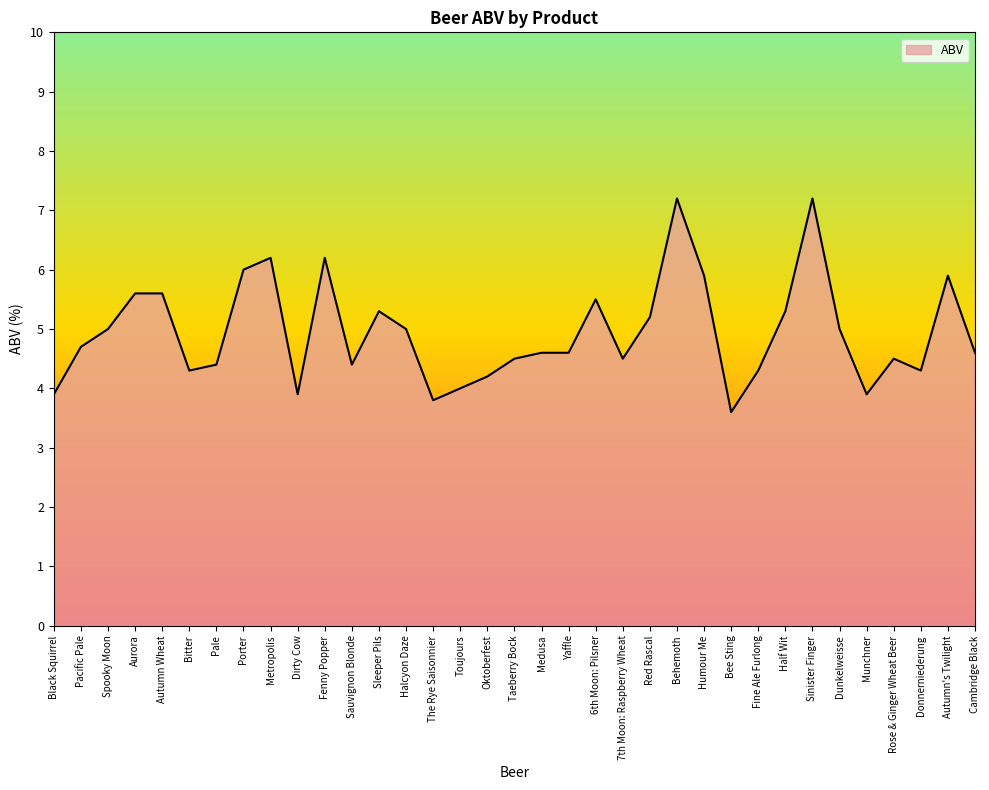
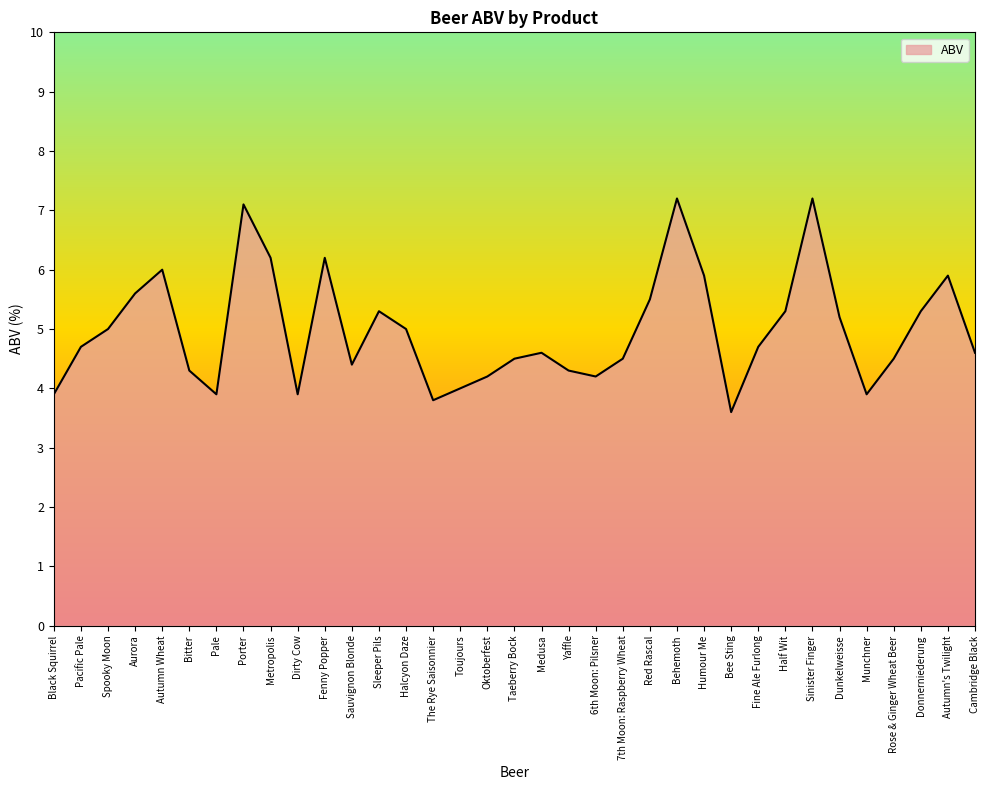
  {
    "Black Squirrel": 3.9,
    "Pacific Pale": 4.7,
    "Spooky Moon": 5.0,
    "Aurora": 5.6,
-   "Autumn Wheat": 5.6,
+   "Autumn Wheat": 6.0,
    "Bitter": 4.3,
-   "Pale": 4.4,
-   "Porter": 6.0,
+   "Pale": 3.9,
+   "Porter": 7.1,
    "Metropolis": 6.2,
    "Dirty Cow": 3.9,
    "Fenny Popper": 6.2,
    "Sauvignon Blonde": 4.4,
    "Sleeper Pils": 5.3,
    "Halcyon Daze": 5.0,
    "The Rye Saisonnier": 3.8,
    "Toujours": 4.0,
    "Oktoberfest": 4.2,
    "Taeberry Bock": 4.5,
    "Medusa": 4.6,
-   "Yaffle": 4.6,
-   "6th Moon: Pilsner": 5.5,
+   "Yaffle": 4.3,
+   "6th Moon: Pilsner": 4.2,
    "7th Moon: Raspberry Wheat": 4.5,
-   "Red Rascal": 5.2,
+   "Red Rascal": 5.5,
    "Behemoth": 7.2,
    "Humour Me": 5.9,
    "Bee Sting": 3.6,
-   "Fine Ale Furlong": 4.3,
+   "Fine Ale Furlong": 4.7,
    "Half Wit": 5.3,
    "Sinister Finger": 7.2,
-   "Dunkelweisse": 5.0,
+   "Dunkelweisse": 5.2,
    "Munchner": 3.9,
    "Rose & Ginger Wheat Beer": 4.5,
-   "Donnerniederung": 4.3,
+   "Donnerniederung": 5.3,
    "Autumn's Twilight": 5.9,
    "Cambridge Black": 4.6
  }
